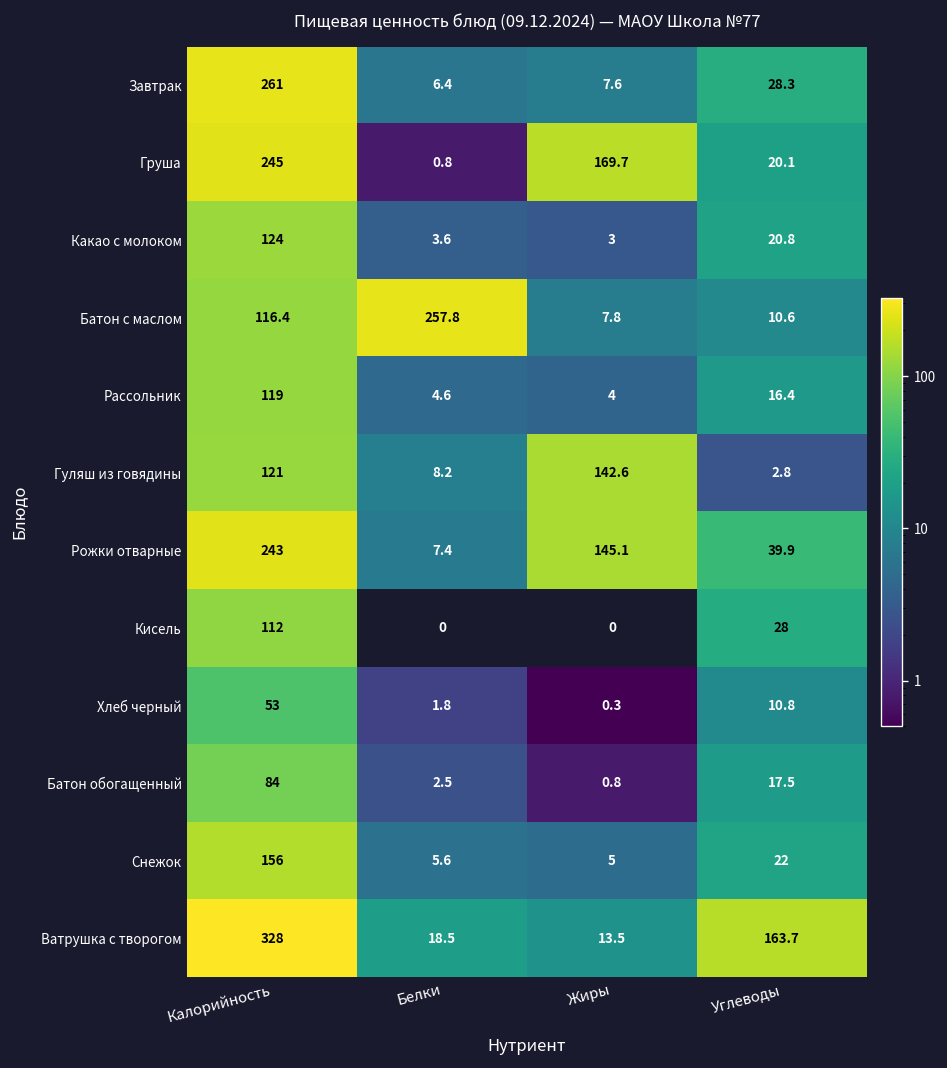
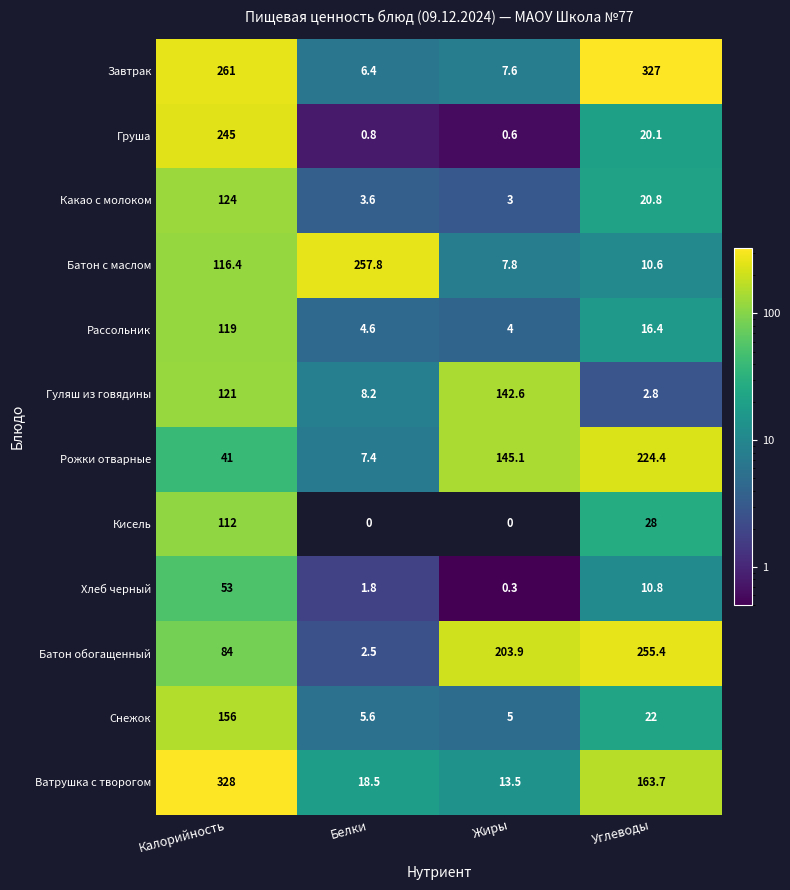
  {
    "Завтрак": {
      "Калорийность": 261,
      "Белки": 6.4,
      "Жиры": 7.6,
-     "Углеводы": 28.3
+     "Углеводы": 327
    },
    "Груша": {
      "Калорийность": 245,
      "Белки": 0.8,
-     "Жиры": 169.7,
+     "Жиры": 0.6,
      "Углеводы": 20.1
    },
    "Какао с молоком": {
      "Калорийность": 124,
      "Белки": 3.6,
      "Жиры": 3,
      "Углеводы": 20.8
    },
    "Батон с маслом": {
      "Калорийность": 116.4,
      "Белки": 257.8,
      "Жиры": 7.8,
      "Углеводы": 10.6
    },
    "Рассольник": {
      "Калорийность": 119,
      "Белки": 4.6,
      "Жиры": 4,
      "Углеводы": 16.4
    },
    "Гуляш из говядины": {
      "Калорийность": 121,
      "Белки": 8.2,
      "Жиры": 142.6,
      "Углеводы": 2.8
    },
    "Рожки отварные": {
-     "Калорийность": 243,
+     "Калорийность": 41,
      "Белки": 7.4,
      "Жиры": 145.1,
-     "Углеводы": 39.9
+     "Углеводы": 224.4
    },
    "Кисель": {
      "Калорийность": 112,
      "Белки": 0,
      "Жиры": 0,
      "Углеводы": 28
    },
    "Хлеб черный": {
      "Калорийность": 53,
      "Белки": 1.8,
      "Жиры": 0.3,
      "Углеводы": 10.8
    },
    "Батон обогащенный": {
      "Калорийность": 84,
      "Белки": 2.5,
-     "Жиры": 0.8,
-     "Углеводы": 17.5
+     "Жиры": 203.9,
+     "Углеводы": 255.4
    },
    "Снежок": {
      "Калорийность": 156,
      "Белки": 5.6,
      "Жиры": 5,
      "Углеводы": 22
    },
    "Ватрушка с творогом": {
      "Калорийность": 328,
      "Белки": 18.5,
      "Жиры": 13.5,
      "Углеводы": 163.7
    }
  }
